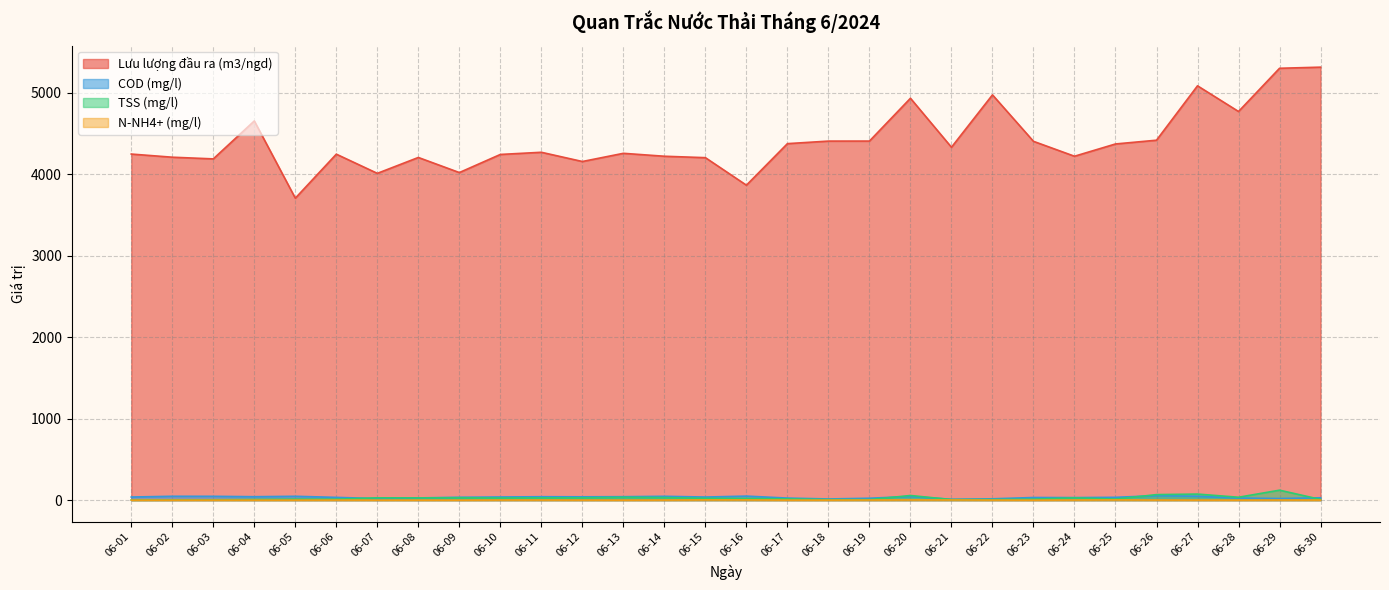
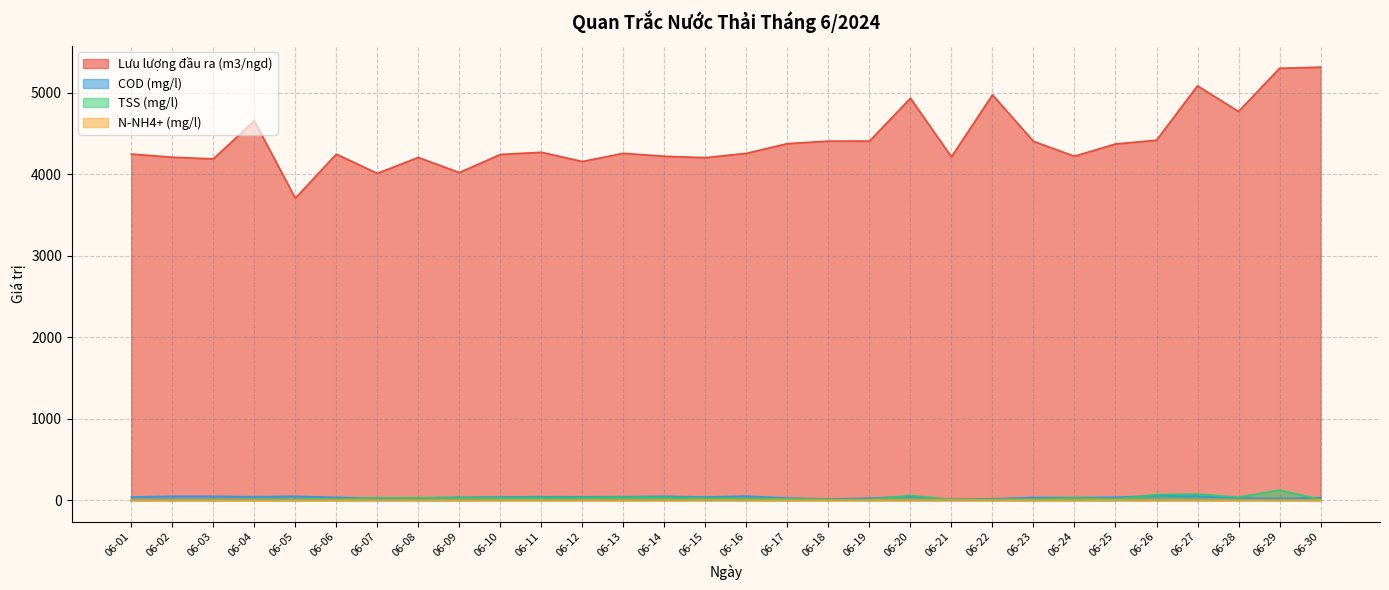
  {
    "Lưu lượng đầu ra (m3/ngd)": {
      "06-01": 4200,
      "06-02": 4200,
      "06-03": 4200,
      "06-05": 3700,
      "06-06": 4200,
      "06-07": 4000,
      "06-08": 4200,
      "06-09": 4000,
      "06-10": 4200,
      "06-11": 4300,
      "06-12": 4200,
      "06-13": 4300,
      "06-14": 4200,
      "06-15": 4200,
-     "06-16": 3900,
+     "06-16": 4300,
      "06-17": 4400,
      "06-18": 4400,
      "06-19": 4400,
      "06-20": 4900,
-     "06-21": 4300,
+     "06-21": 4200,
      "06-22": 5000,
      "06-23": 4400,
      "06-24": 4200,
      "06-25": 4400,
      "06-26": 4400,
      "06-27": 5100,
      "06-28": 4800,
      "06-29": 5300,
      "06-30": 5300
    },
    "COD (mg/l)": {
      "06-01": 0,
      "06-02": 0,
      "06-03": 0,
      "06-04": 0,
      "06-05": 0
    },
    "TSS (mg/l)": {
      "06-29": 100
    },
    "N-NH4+ (mg/l)": {
      "06-13": 0,
      "06-20": 0,
      "06-26": 0,
      "06-27": 0
    }
  }
